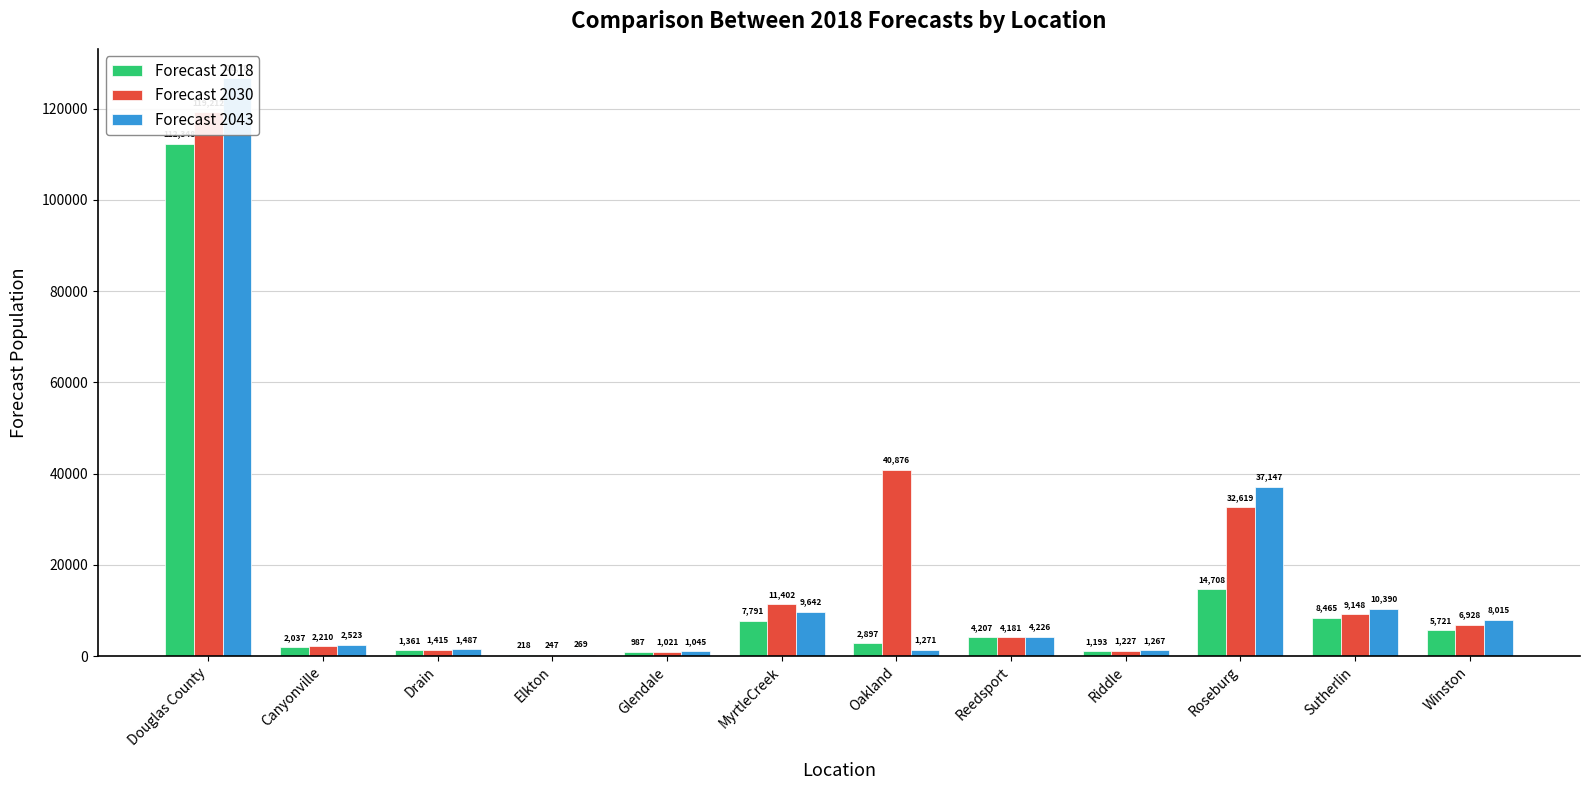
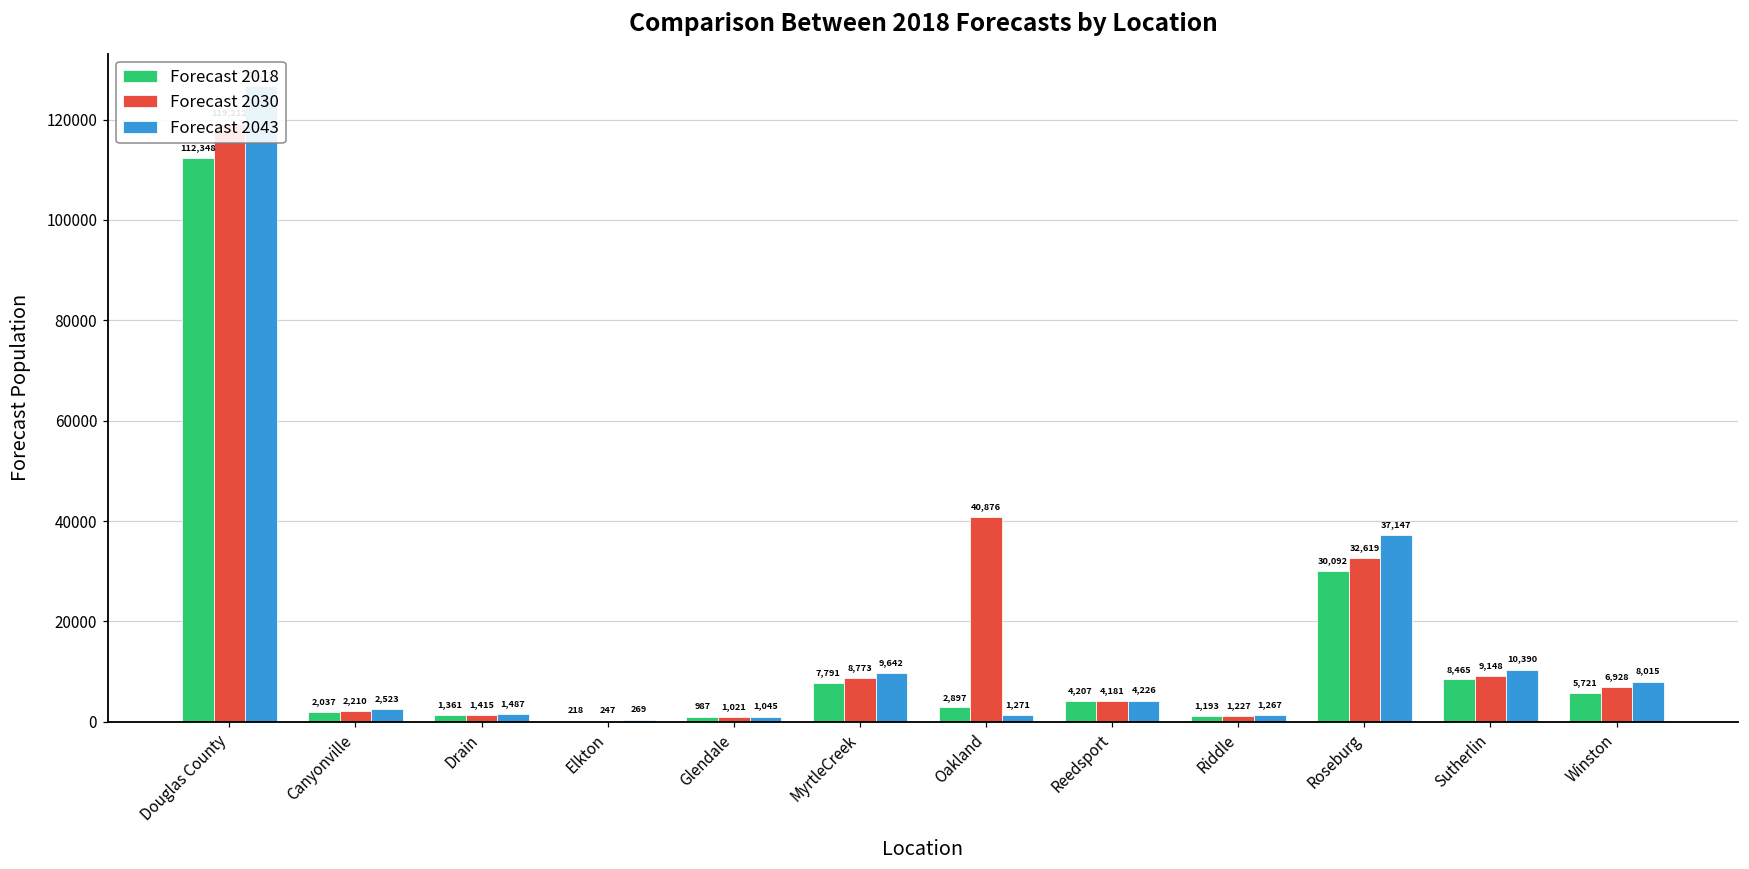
  {
    "Forecast 2018": {
      "Canyonville": "2,037",
      "Drain": "1,361",
      "Elkton": "218",
      "Glendale": "987",
      "MyrtleCreek": "7,791",
      "Oakland": "2,897",
      "Reedsport": "4,207",
      "Riddle": "1,193",
-     "Roseburg": "14,708",
+     "Roseburg": "30,092",
      "Sutherlin": "8,465",
      "Winston": "5,721"
    },
    "Forecast 2030": {
      "Canyonville": "2,210",
      "Drain": "1,415",
      "Elkton": "247",
      "Glendale": "1,021",
-     "MyrtleCreek": "11,402",
+     "MyrtleCreek": "8,773",
      "Oakland": "40,876",
      "Reedsport": "4,181",
      "Riddle": "1,227",
      "Roseburg": "32,619",
      "Sutherlin": "9,148",
      "Winston": "6,928"
    },
    "Forecast 2043": {
      "Canyonville": "2,523",
      "Drain": "1,487",
      "Elkton": "269",
      "Glendale": "1,045",
      "MyrtleCreek": "9,642",
      "Oakland": "1,271",
      "Reedsport": "4,226",
      "Riddle": "1,267",
      "Roseburg": "37,147",
      "Sutherlin": "10,390",
      "Winston": "8,015"
    }
  }
